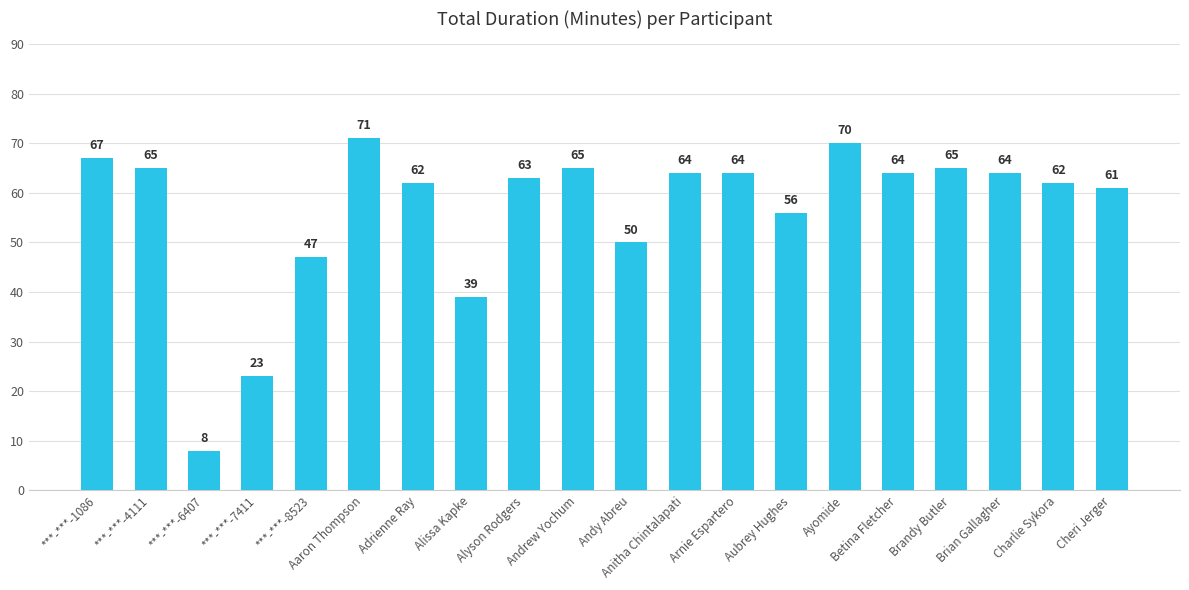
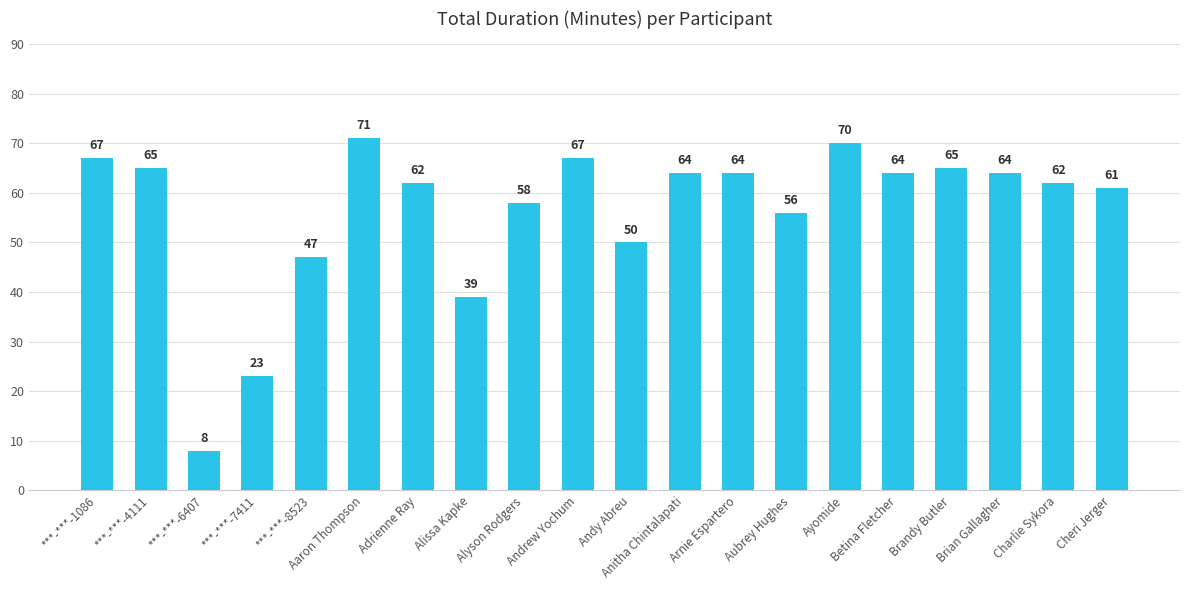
  {
    "***-***-1086": 67,
    "***-***-4111": 65,
    "***-***-6407": 8,
    "***-***-7411": 23,
    "***-***-8523": 47,
    "Aaron Thompson": 71,
    "Adrienne Ray": 62,
    "Alissa Kapke": 39,
-   "Alyson Rodgers": 63,
-   "Andrew Yochum": 65,
+   "Alyson Rodgers": 58,
+   "Andrew Yochum": 67,
    "Andy Abreu": 50,
    "Anitha Chintalapati": 64,
    "Arnie Espartero": 64,
    "Aubrey Hughes": 56,
    "Ayomide": 70,
    "Betina Fletcher": 64,
    "Brandy Butler": 65,
    "Brian Gallagher": 64,
    "Charlie Sykora": 62,
    "Cheri Jerger": 61
  }
